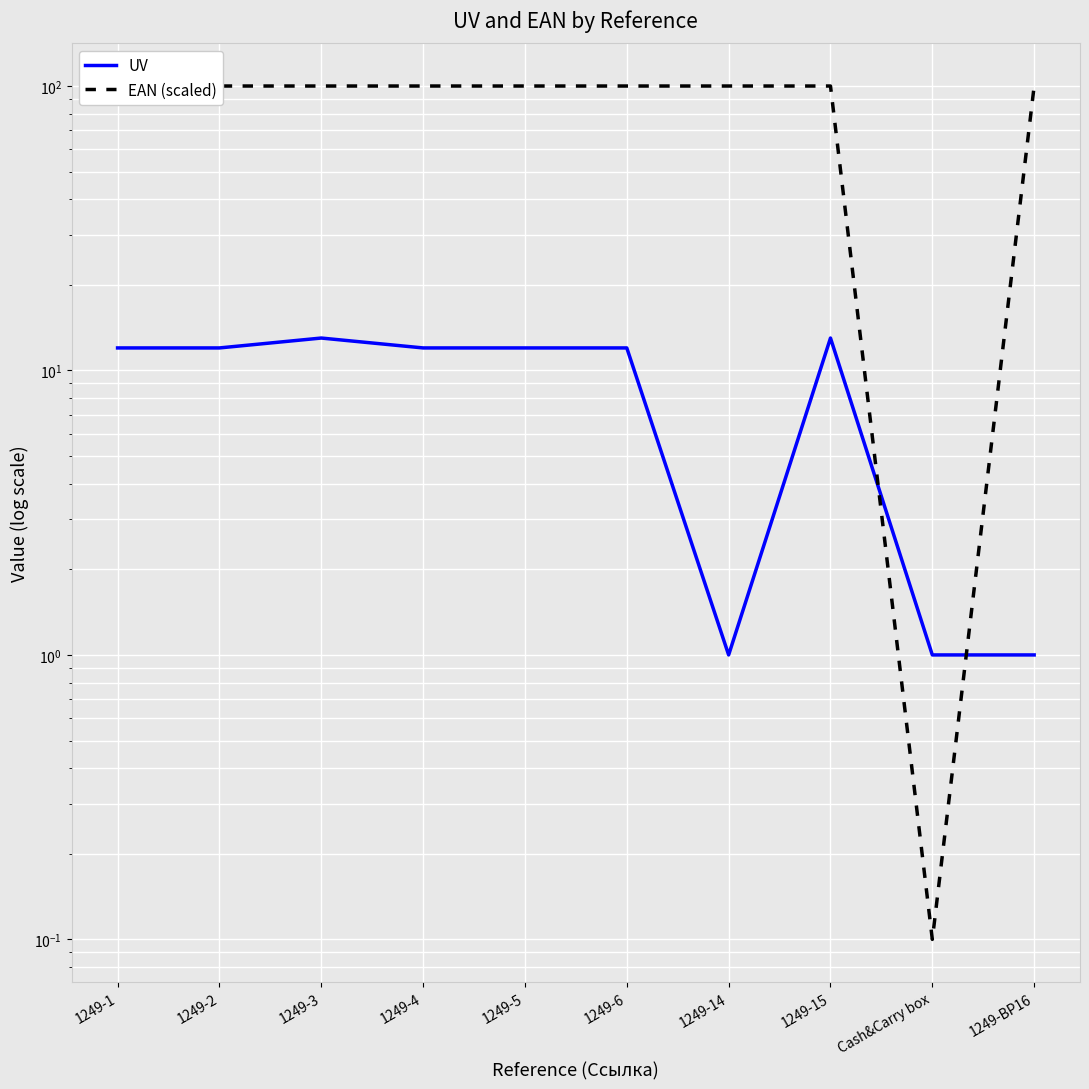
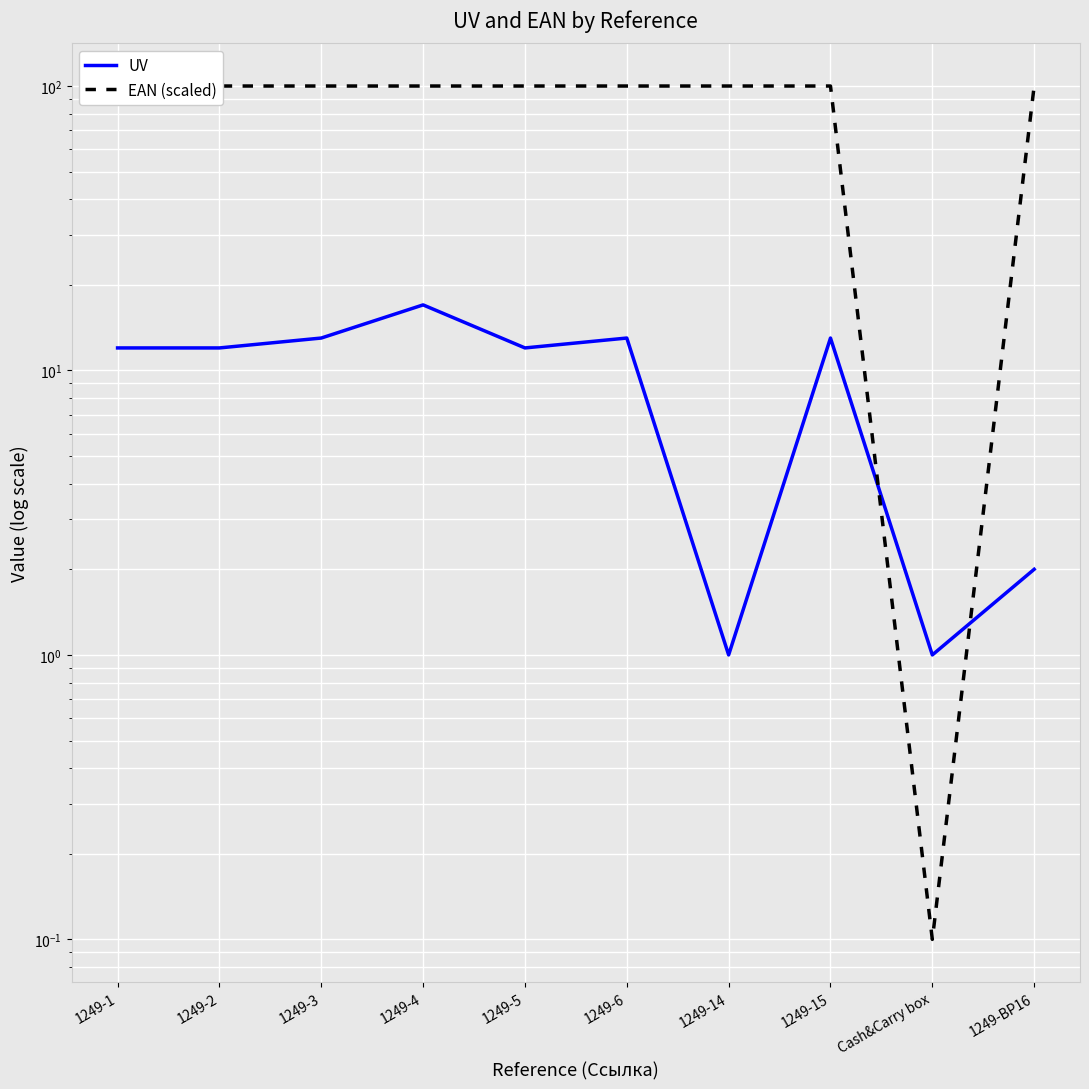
  {
    "UV": {
      "1249-1": 12,
      "1249-2": 12,
      "1249-3": 13,
-     "1249-4": 12,
+     "1249-4": 17,
      "1249-5": 12,
-     "1249-6": 12,
+     "1249-6": 13,
      "1249-14": 1,
      "1249-15": 13,
      "Cash&Carry box": 1,
-     "1249-BP16": 1
+     "1249-BP16": 2
    },
    "EAN (scaled)": {
      "1249-3": 100,
      "1249-4": 100,
      "1249-5": 100,
      "1249-6": 100,
      "1249-14": 100,
      "1249-15": 100,
      "Cash&Carry box": 0.100,
      "1249-BP16": 100
    }
  }
